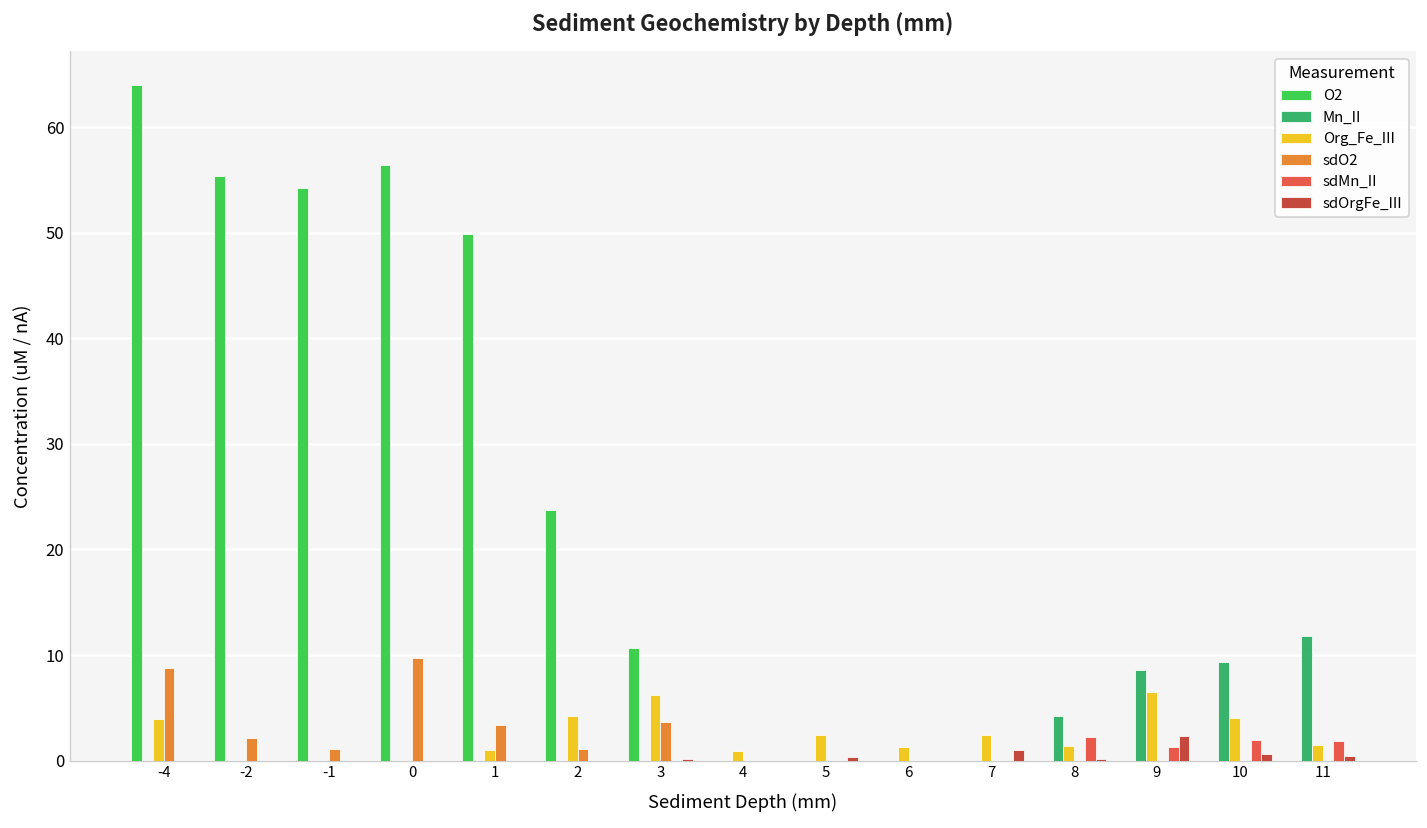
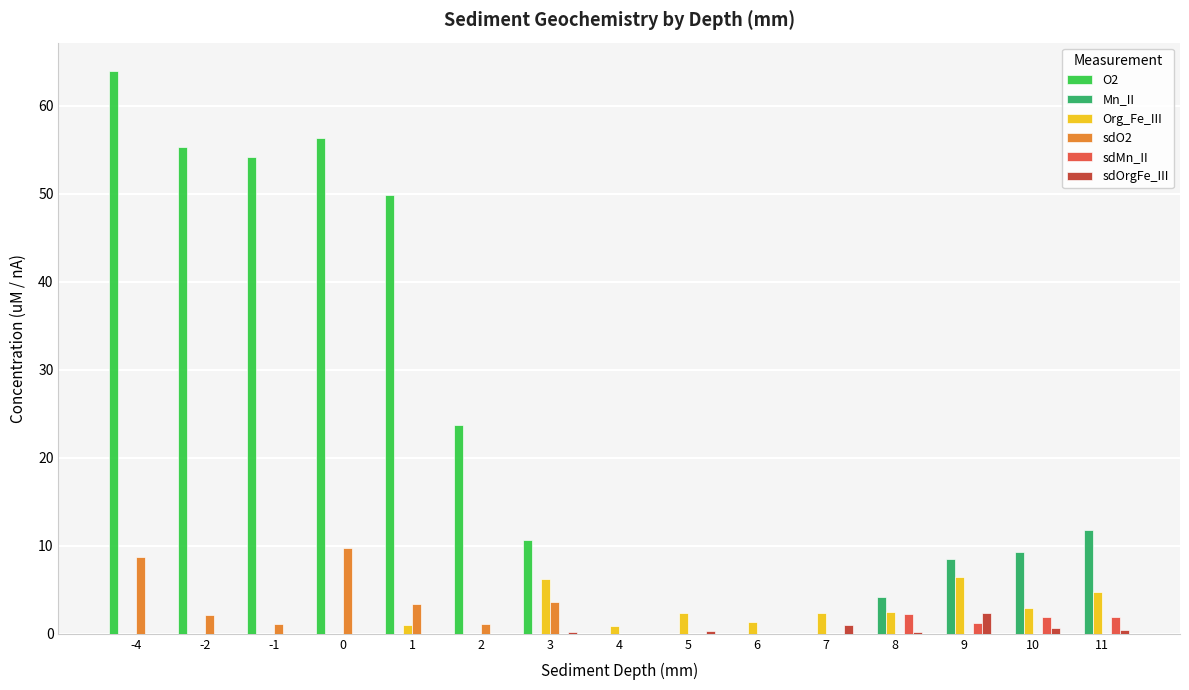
  {
    "Org_Fe_III": {
-     "-4": 4,
+     "-4": 0,
      "-2": 0,
      "-1": 0,
      "0": 0,
      "1": 1,
-     "2": 4,
+     "2": 0,
      "3": 6,
      "4": 1,
      "5": 2,
      "6": 1,
      "7": 2,
-     "8": 1,
+     "8": 3,
      "9": 6,
-     "10": 4,
-     "11": 2
+     "10": 3,
+     "11": 5
    }
  }
